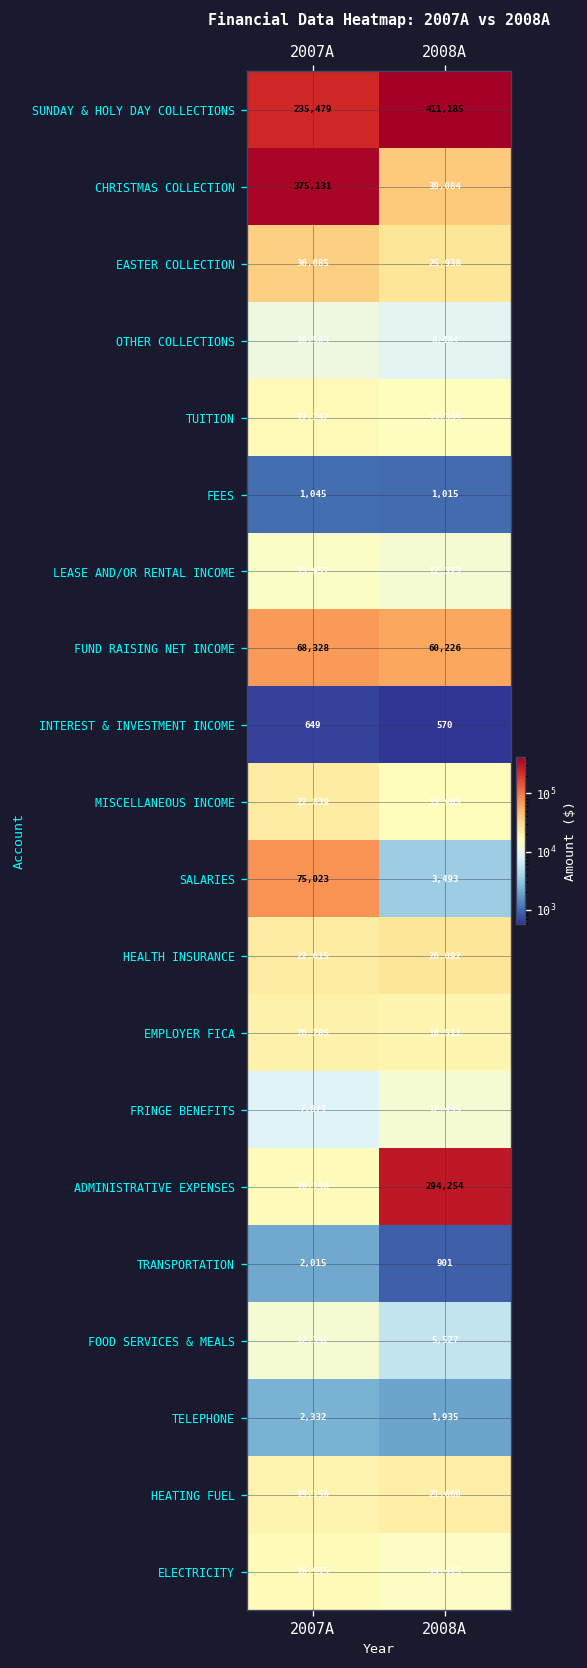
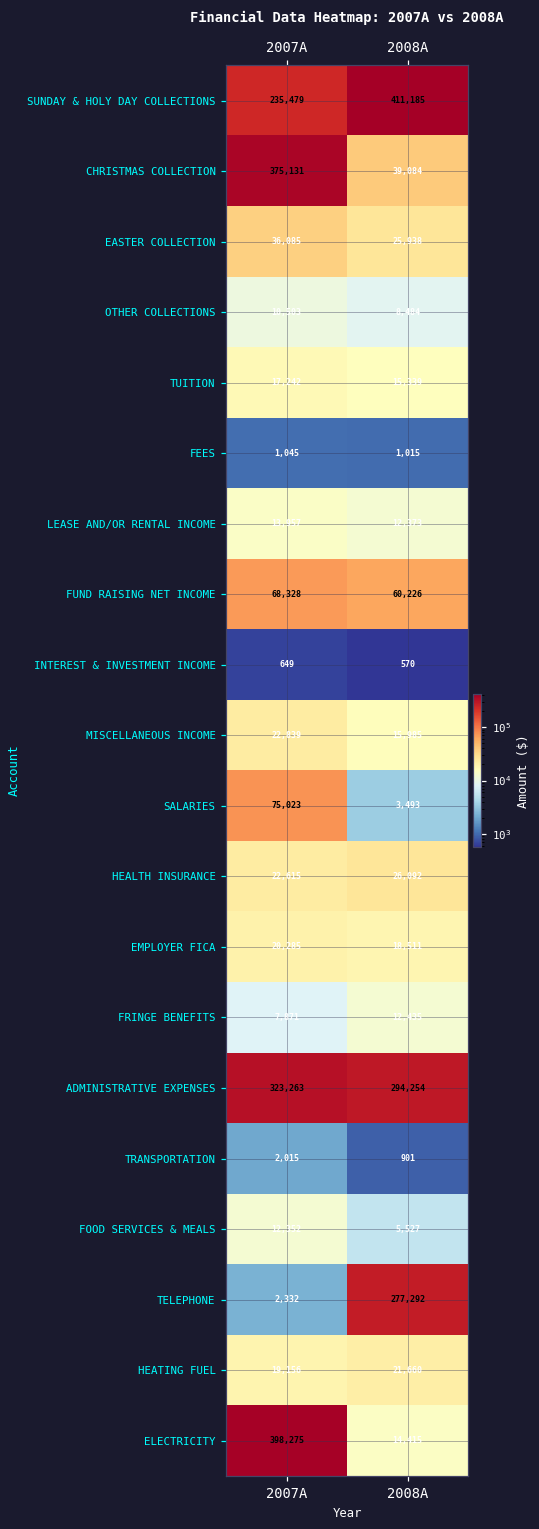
  {
    "SUNDAY & HOLY DAY COLLECTIONS": {
      "2007A": "235,479",
      "2008A": "411,185"
    },
    "CHRISTMAS COLLECTION": {
      "2007A": "375,131",
      "2008A": "39,084"
    },
    "EASTER COLLECTION": {
      "2007A": "36,085",
      "2008A": "25,938"
    },
    "TUITION": {
      "2007A": "17,242",
      "2008A": "15,339"
    },
    "FEES": {
      "2007A": "1,045",
      "2008A": "1,015"
    },
    "LEASE AND/OR RENTAL INCOME": {
      "2007A": "13,957"
    },
    "FUND RAISING NET INCOME": {
      "2007A": "68,328",
      "2008A": "60,226"
    },
    "INTEREST & INVESTMENT INCOME": {
      "2007A": "649",
      "2008A": "570"
    },
    "MISCELLANEOUS INCOME": {
      "2007A": "22,839",
      "2008A": "15,985"
    },
    "SALARIES": {
      "2007A": "75,023",
      "2008A": "3,493"
    },
    "HEALTH INSURANCE": {
      "2007A": "22,615",
      "2008A": "26,092"
    },
    "EMPLOYER FICA": {
      "2007A": "20,285",
      "2008A": "18,511"
    },
    "ADMINISTRATIVE EXPENSES": {
-     "2007A": "16,198",
+     "2007A": "323,263",
      "2008A": "294,254"
    },
    "TRANSPORTATION": {
      "2007A": "2,015",
      "2008A": "901"
    },
    "FOOD SERVICES & MEALS": {
      "2008A": "5,527"
    },
    "TELEPHONE": {
      "2007A": "2,332",
-     "2008A": "1,935"
+     "2008A": "277,292"
    },
    "HEATING FUEL": {
      "2007A": "19,156",
      "2008A": "21,660"
    },
    "ELECTRICITY": {
-     "2007A": "16,915",
+     "2007A": "398,275",
      "2008A": "14,415"
    }
  }
